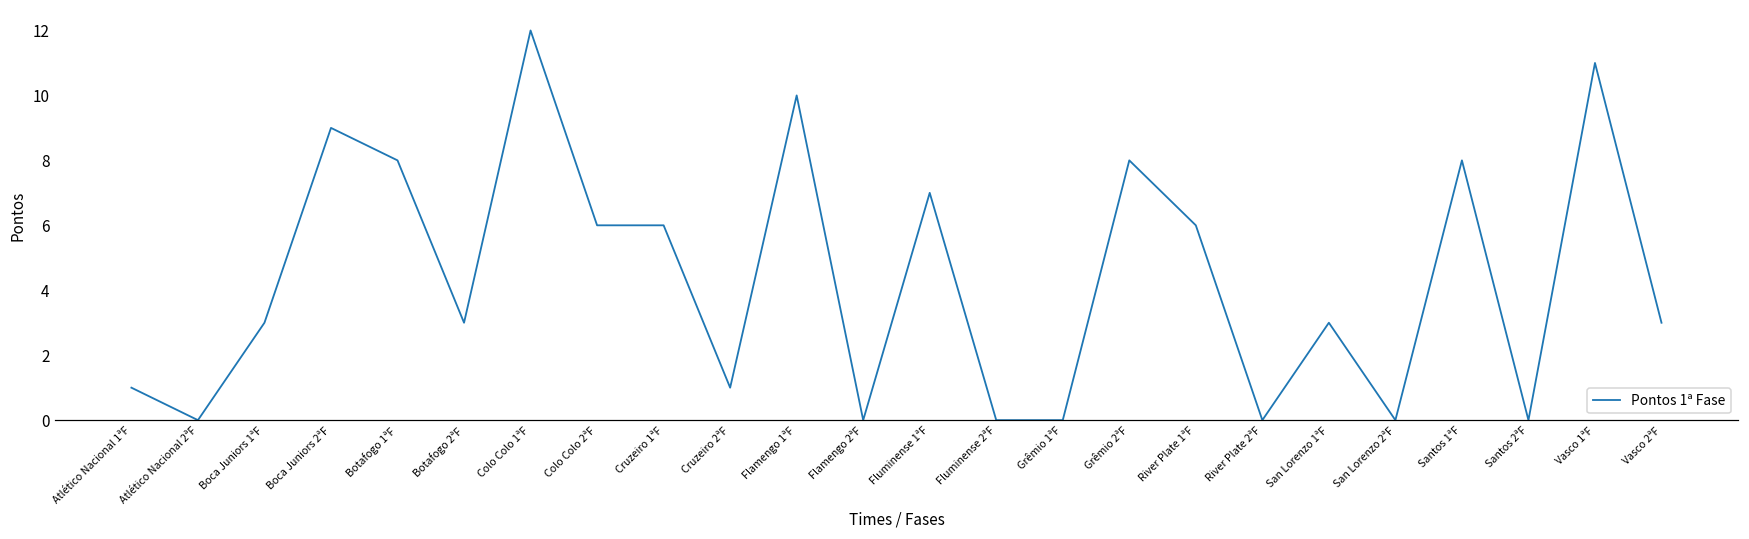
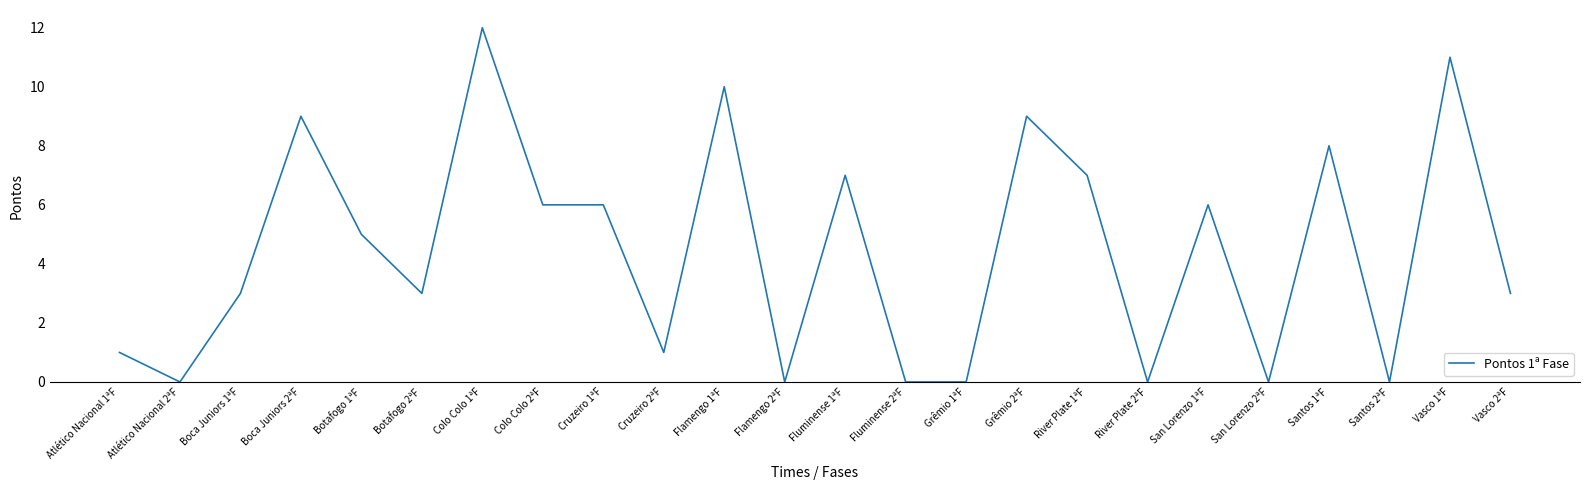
  {
    "Atlético Nacional 1ªF": 1,
    "Atlético Nacional 2ªF": 0,
    "Boca Juniors 1ªF": 3,
    "Boca Juniors 2ªF": 9,
-   "Botafogo 1ªF": 8,
+   "Botafogo 1ªF": 5,
    "Botafogo 2ªF": 3,
    "Colo Colo 1ªF": 12,
    "Colo Colo 2ªF": 6,
    "Cruzeiro 1ªF": 6,
    "Cruzeiro 2ªF": 1,
    "Flamengo 1ªF": 10,
    "Flamengo 2ªF": 0,
    "Fluminense 1ªF": 7,
    "Fluminense 2ªF": 0,
    "Grêmio 1ªF": 0,
-   "Grêmio 2ªF": 8,
-   "River Plate 1ªF": 6,
+   "Grêmio 2ªF": 9,
+   "River Plate 1ªF": 7,
    "River Plate 2ªF": 0,
-   "San Lorenzo 1ªF": 3,
+   "San Lorenzo 1ªF": 6,
    "San Lorenzo 2ªF": 0,
    "Santos 1ªF": 8,
    "Santos 2ªF": 0,
    "Vasco 1ªF": 11,
    "Vasco 2ªF": 3
  }
